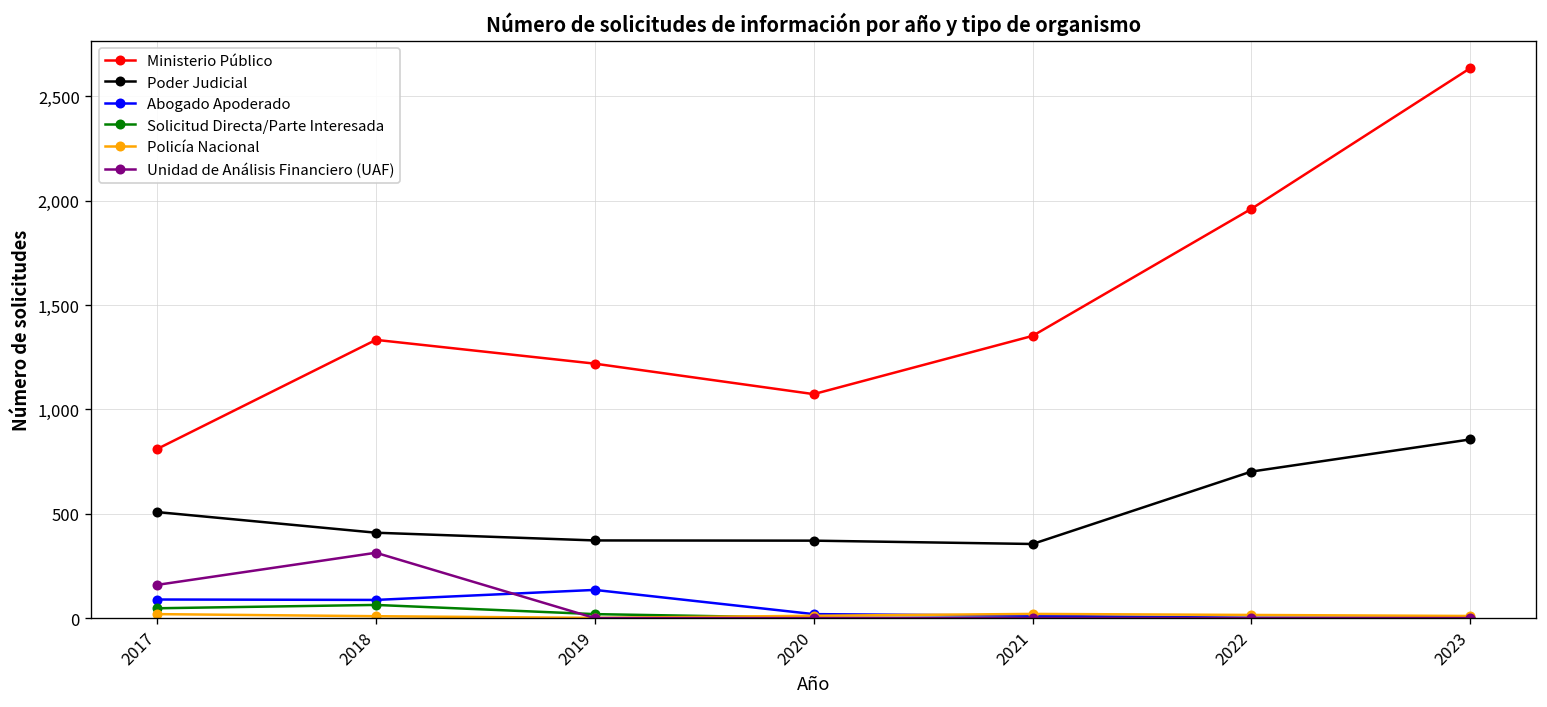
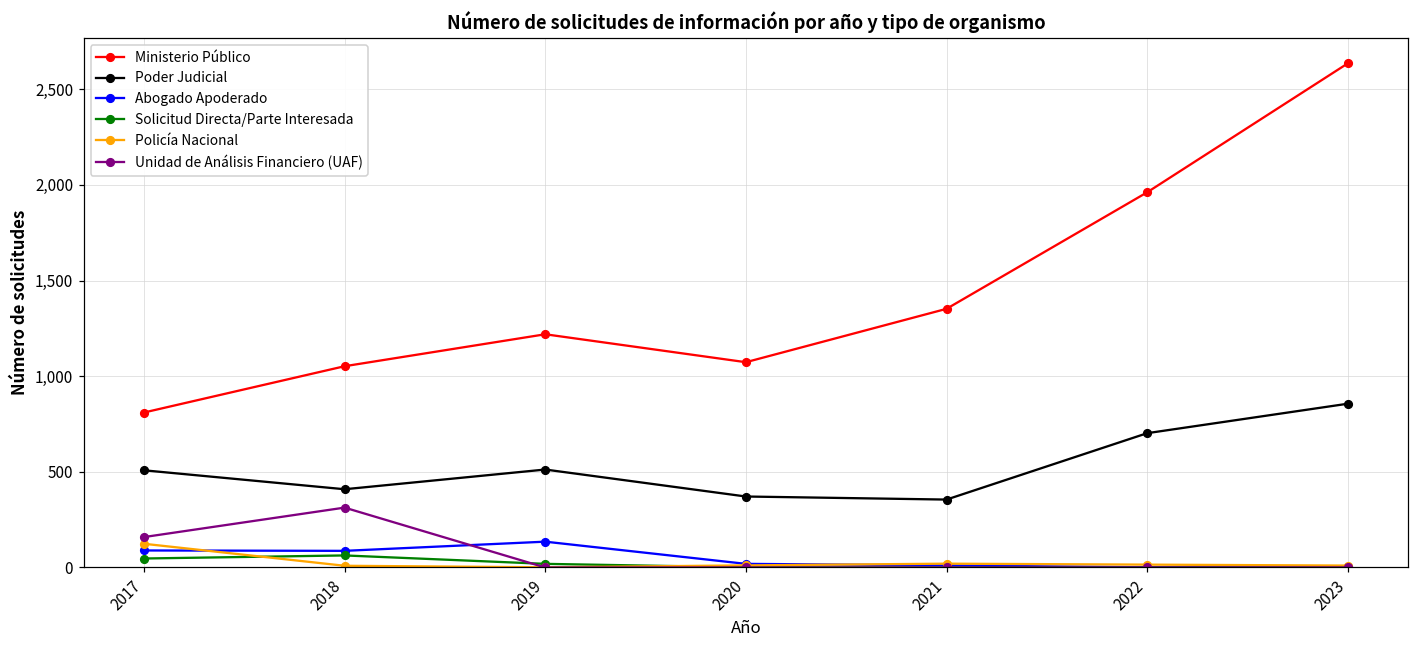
  {
    "Ministerio Público": {
      "2017": "810",
-     "2018": "1,330",
+     "2018": "1,050",
      "2019": "1,220",
      "2020": "1,070",
      "2021": "1,350",
      "2022": "1,960",
      "2023": "2,640"
    },
    "Poder Judicial": {
      "2017": "510",
      "2018": "410",
-     "2019": "370",
+     "2019": "510",
      "2020": "370",
      "2021": "360",
      "2022": "700",
      "2023": "860"
    },
    "Abogado Apoderado": {
      "2017": "90",
      "2018": "90",
      "2019": "140"
    },
    "Solicitud Directa/Parte Interesada": {
      "2017": "50",
      "2018": "60",
      "2019": "20"
    },
    "Policía Nacional": {
-     "2017": "20",
+     "2017": "120",
      "2018": "10"
    },
    "Unidad de Análisis Financiero (UAF)": {
      "2017": "160",
      "2018": "310"
    }
  }
